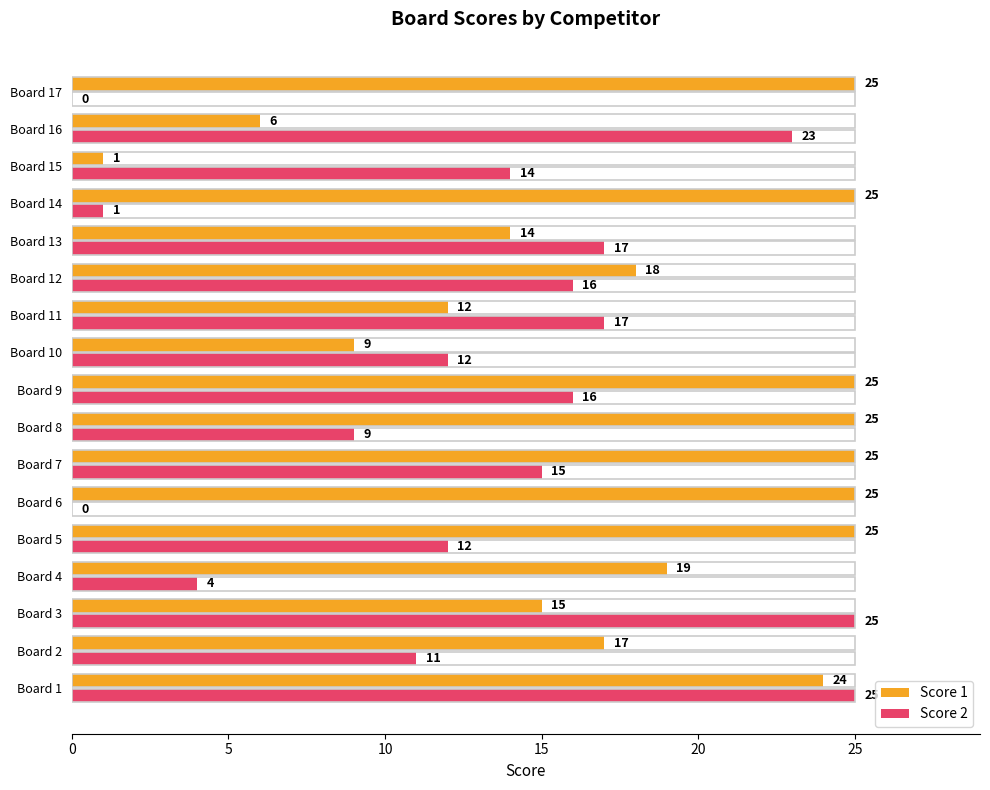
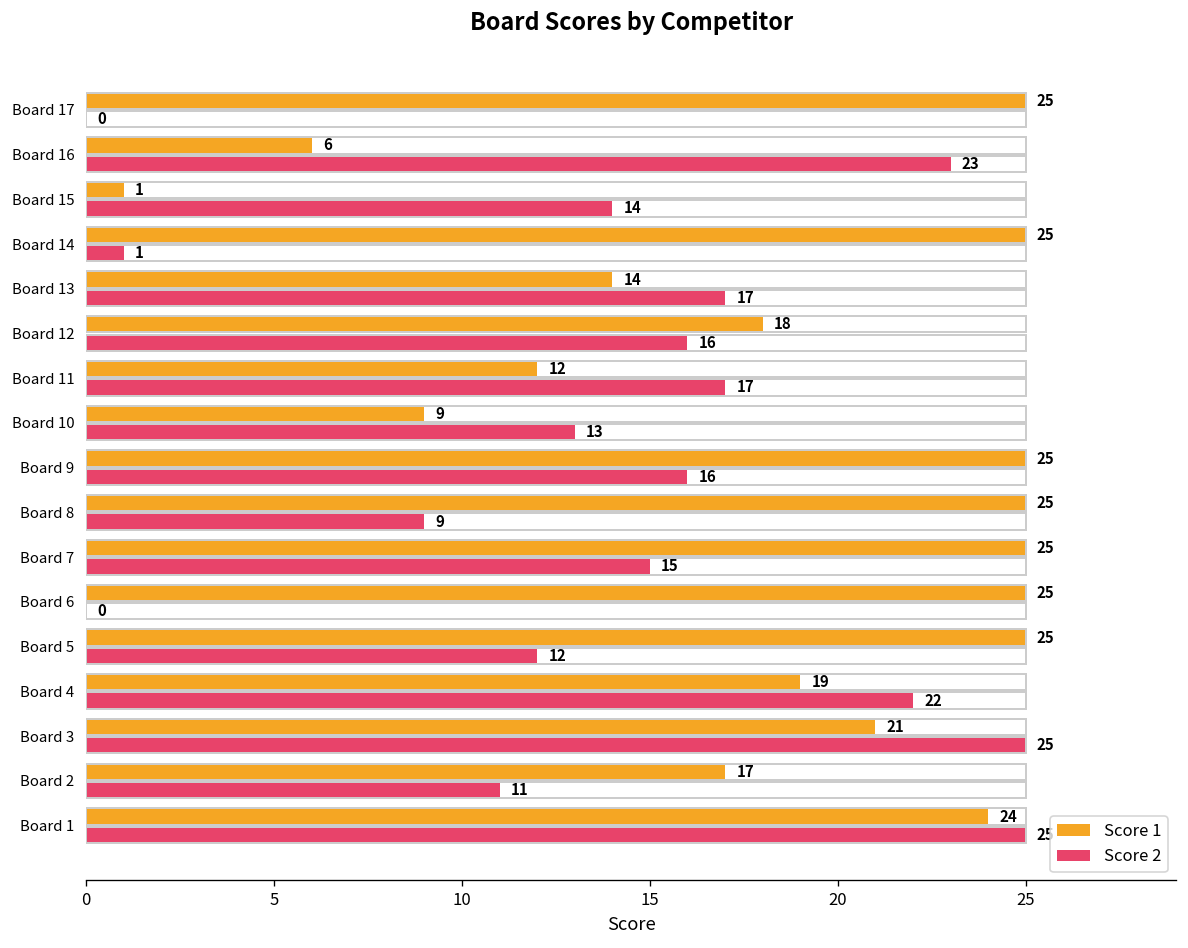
  {
    "Score 1": {
      "Board 17": 25,
      "Board 16": 6,
      "Board 15": 1,
      "Board 14": 25,
      "Board 13": 14,
      "Board 12": 18,
      "Board 11": 12,
      "Board 10": 9,
      "Board 9": 25,
      "Board 8": 25,
      "Board 7": 25,
      "Board 6": 25,
      "Board 5": 25,
      "Board 4": 19,
-     "Board 3": 15,
+     "Board 3": 21,
      "Board 2": 17,
      "Board 1": 24
    },
    "Score 2": {
      "Board 17": 0,
      "Board 16": 23,
      "Board 15": 14,
      "Board 14": 1,
      "Board 13": 17,
      "Board 12": 16,
      "Board 11": 17,
-     "Board 10": 12,
+     "Board 10": 13,
      "Board 9": 16,
      "Board 8": 9,
      "Board 7": 15,
      "Board 6": 0,
      "Board 5": 12,
-     "Board 4": 4,
+     "Board 4": 22,
      "Board 3": 25,
      "Board 2": 11
    }
  }
